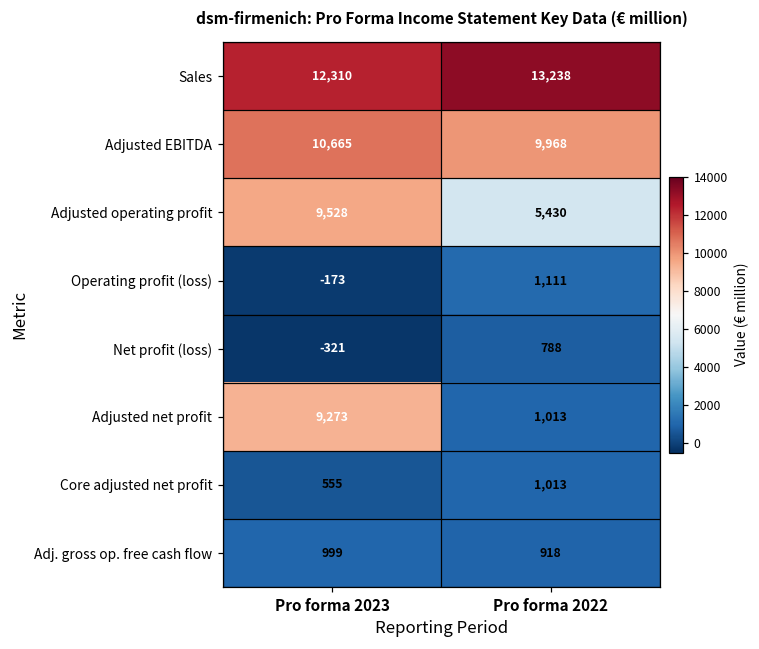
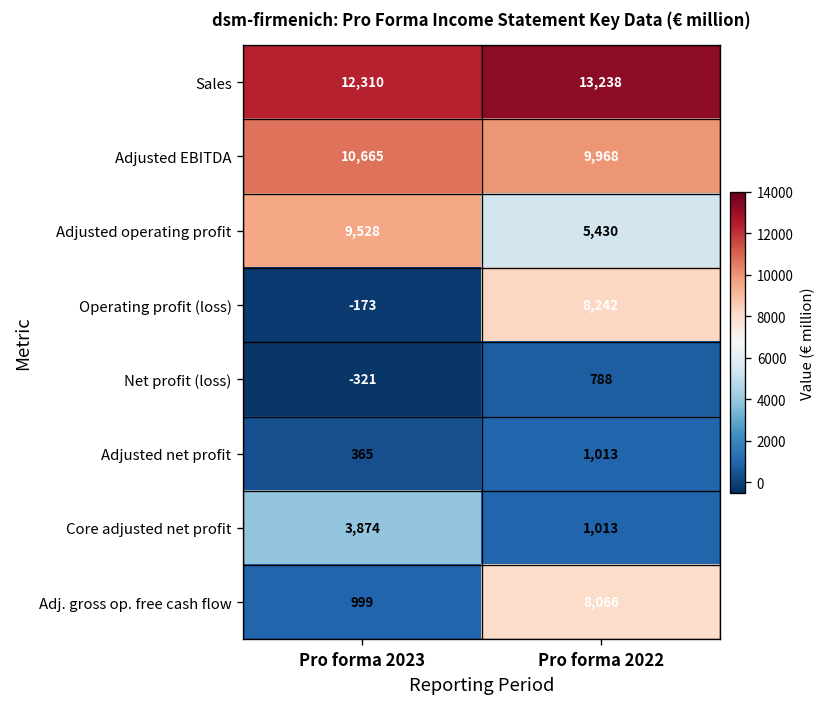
  {
    "Sales": {
      "Pro forma 2023": "12,310",
      "Pro forma 2022": "13,238"
    },
    "Adjusted EBITDA": {
      "Pro forma 2023": "10,665",
      "Pro forma 2022": "9,968"
    },
    "Adjusted operating profit": {
      "Pro forma 2023": "9,528",
      "Pro forma 2022": "5,430"
    },
    "Operating profit (loss)": {
      "Pro forma 2023": "-173",
-     "Pro forma 2022": "1,111"
+     "Pro forma 2022": "8,242"
    },
    "Net profit (loss)": {
      "Pro forma 2023": "-321",
      "Pro forma 2022": "788"
    },
    "Adjusted net profit": {
-     "Pro forma 2023": "9,273",
+     "Pro forma 2023": "365",
      "Pro forma 2022": "1,013"
    },
    "Core adjusted net profit": {
-     "Pro forma 2023": "555",
+     "Pro forma 2023": "3,874",
      "Pro forma 2022": "1,013"
    },
    "Adj. gross op. free cash flow": {
      "Pro forma 2023": "999",
-     "Pro forma 2022": "918"
+     "Pro forma 2022": "8,066"
    }
  }
